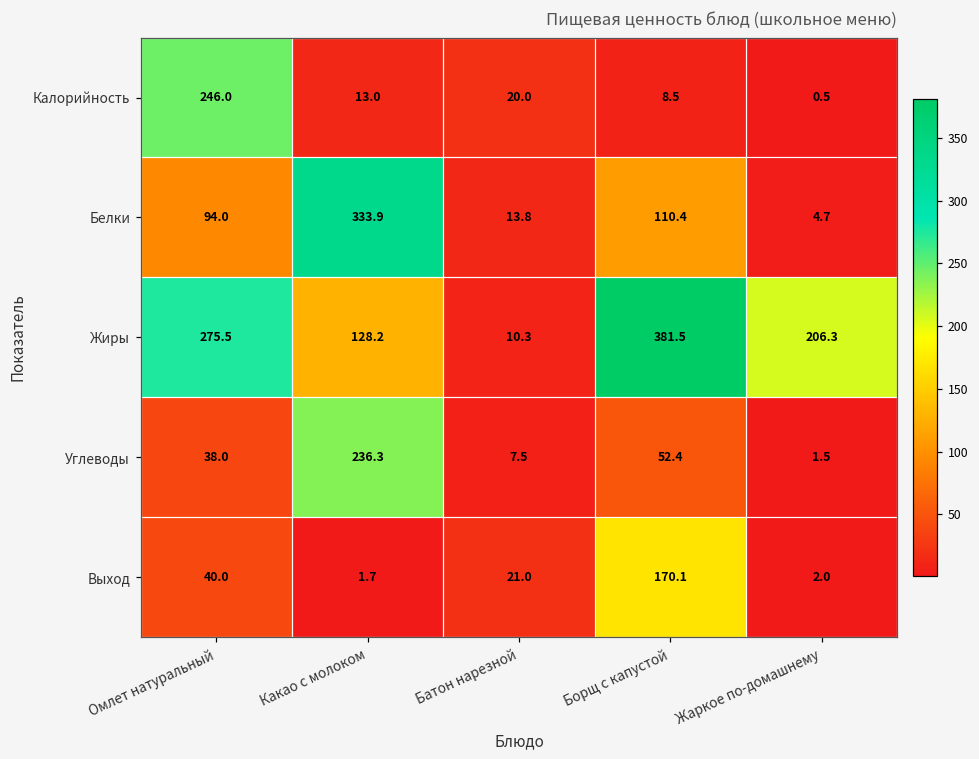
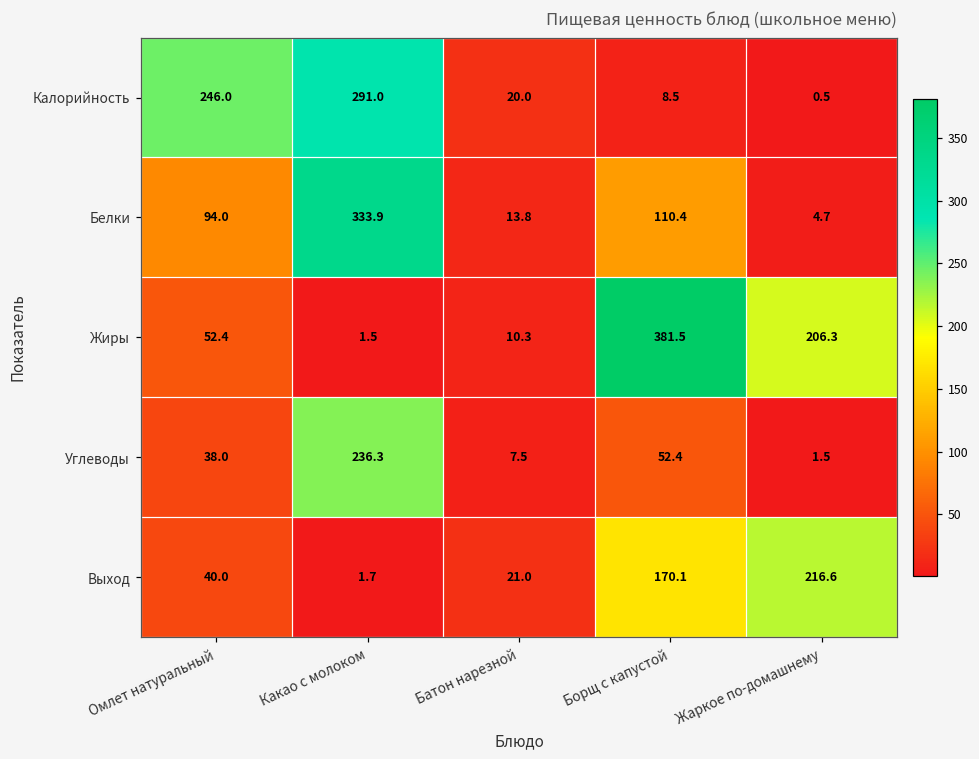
  {
    "Калорийность": {
      "Омлет натуральный": 246.0,
-     "Какао с молоком": 13.0,
+     "Какао с молоком": 291.0,
      "Батон нарезной": 20.0,
      "Борщ с капустой": 8.5,
      "Жаркое по-домашнему": 0.5
    },
    "Белки": {
      "Омлет натуральный": 94.0,
      "Какао с молоком": 333.9,
      "Батон нарезной": 13.8,
      "Борщ с капустой": 110.4,
      "Жаркое по-домашнему": 4.7
    },
    "Жиры": {
-     "Омлет натуральный": 275.5,
-     "Какао с молоком": 128.2,
+     "Омлет натуральный": 52.4,
+     "Какао с молоком": 1.5,
      "Батон нарезной": 10.3,
      "Борщ с капустой": 381.5,
      "Жаркое по-домашнему": 206.3
    },
    "Углеводы": {
      "Омлет натуральный": 38.0,
      "Какао с молоком": 236.3,
      "Батон нарезной": 7.5,
      "Борщ с капустой": 52.4,
      "Жаркое по-домашнему": 1.5
    },
    "Выход": {
      "Омлет натуральный": 40.0,
      "Какао с молоком": 1.7,
      "Батон нарезной": 21.0,
      "Борщ с капустой": 170.1,
-     "Жаркое по-домашнему": 2.0
+     "Жаркое по-домашнему": 216.6
    }
  }
